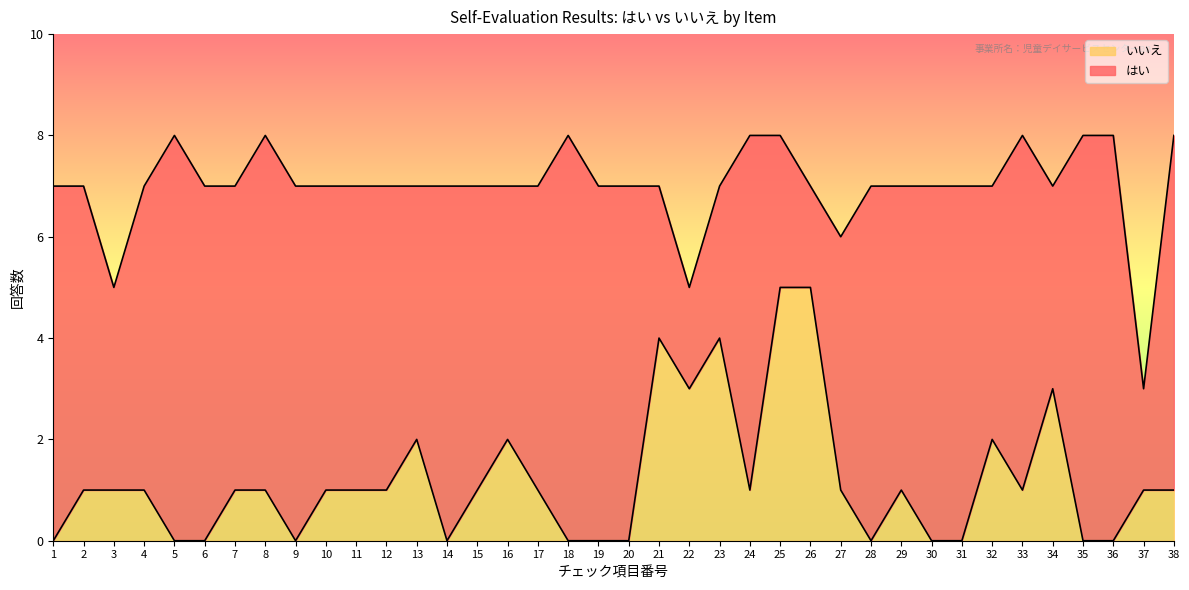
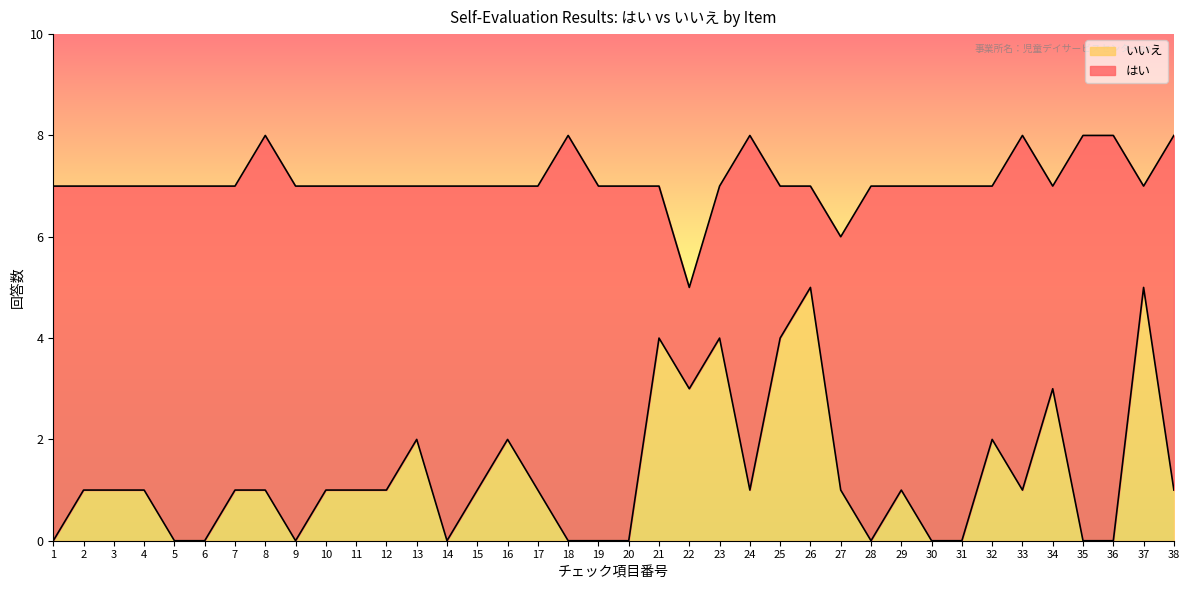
  {
    "はい": {
      "1": 7,
      "2": 7,
-     "3": 4,
+     "3": 6,
      "4": 7,
-     "5": 8,
+     "5": 7,
      "6": 7,
      "7": 7,
      "8": 8,
      "9": 7,
      "10": 7,
      "11": 7,
      "12": 7,
      "13": 7,
      "14": 7,
      "15": 7,
      "16": 7,
      "17": 7,
      "18": 8,
      "19": 7,
      "20": 7,
      "21": 7,
      "22": 5,
      "23": 7,
      "24": 8,
      "26": 7,
      "27": 6,
      "28": 7,
      "29": 7,
      "30": 7,
      "31": 7,
      "32": 7,
      "33": 8,
      "34": 7,
      "35": 8,
      "36": 8,
      "38": 8
    },
    "いいえ": {
      "1": 0,
      "2": 1,
      "3": 1,
      "4": 1,
      "5": 0,
      "6": 0,
      "7": 1,
      "8": 1,
      "9": 0,
      "10": 1,
      "11": 1,
      "12": 1,
      "13": 2,
      "14": 0,
      "15": 1,
      "16": 2,
      "17": 1,
      "18": 0,
      "19": 0,
      "20": 0,
      "21": 4,
      "22": 3,
      "23": 4,
      "24": 1,
-     "25": 5,
+     "25": 4,
      "26": 5,
      "27": 1,
      "28": 0,
      "29": 1,
      "30": 0,
      "31": 0,
      "32": 2,
      "33": 1,
      "34": 3,
      "35": 0,
      "36": 0,
-     "37": 1,
+     "37": 5,
      "38": 1
    }
  }
